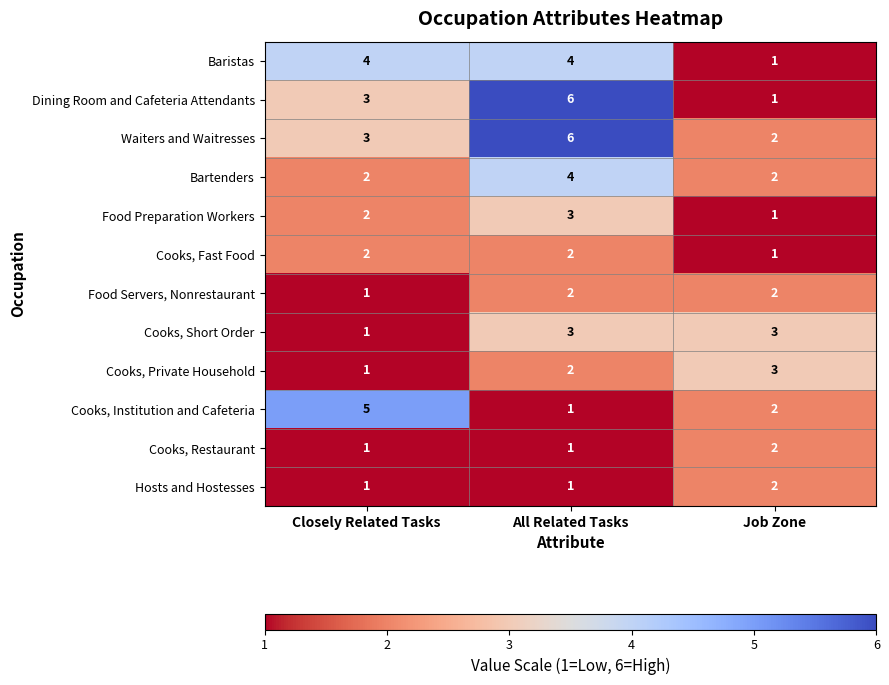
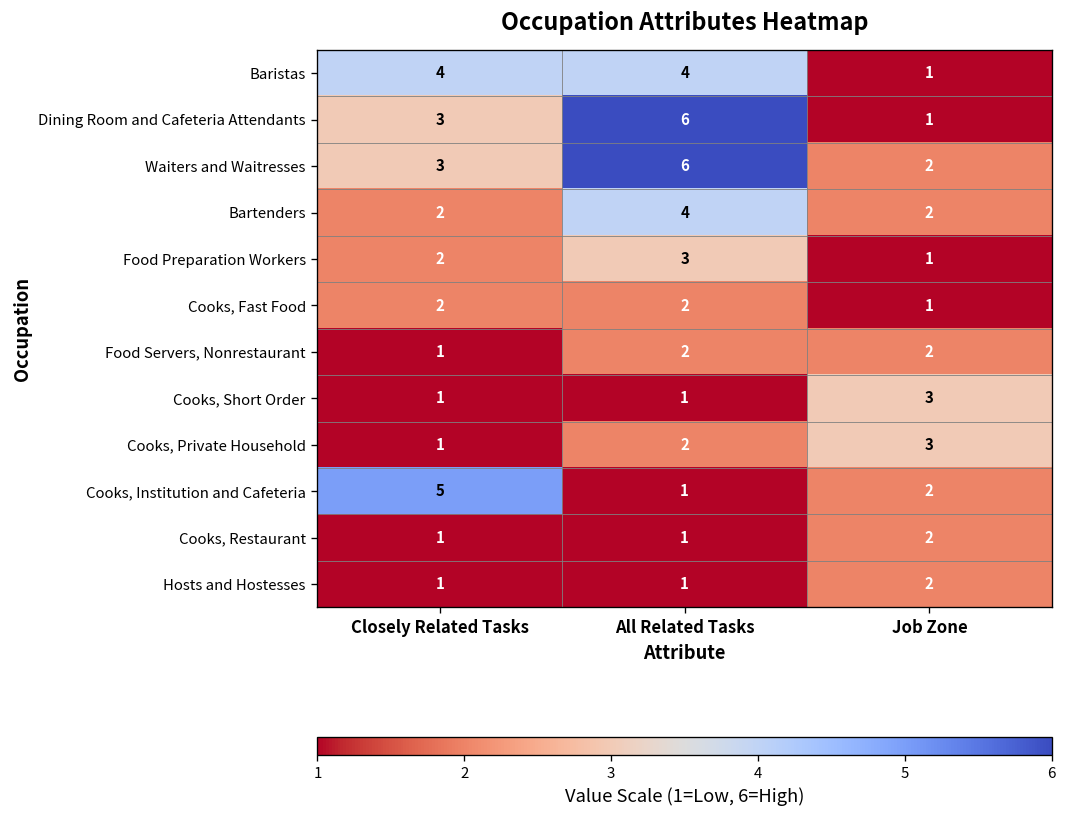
  {
    "Baristas": {
      "Closely Related Tasks": 4,
      "All Related Tasks": 4,
      "Job Zone": 1
    },
    "Dining Room and Cafeteria Attendants": {
      "Closely Related Tasks": 3,
      "All Related Tasks": 6,
      "Job Zone": 1
    },
    "Waiters and Waitresses": {
      "Closely Related Tasks": 3,
      "All Related Tasks": 6,
      "Job Zone": 2
    },
    "Bartenders": {
      "Closely Related Tasks": 2,
      "All Related Tasks": 4,
      "Job Zone": 2
    },
    "Food Preparation Workers": {
      "Closely Related Tasks": 2,
      "All Related Tasks": 3,
      "Job Zone": 1
    },
    "Cooks, Fast Food": {
      "Closely Related Tasks": 2,
      "All Related Tasks": 2,
      "Job Zone": 1
    },
    "Food Servers, Nonrestaurant": {
      "Closely Related Tasks": 1,
      "All Related Tasks": 2,
      "Job Zone": 2
    },
    "Cooks, Short Order": {
      "Closely Related Tasks": 1,
-     "All Related Tasks": 3,
+     "All Related Tasks": 1,
      "Job Zone": 3
    },
    "Cooks, Private Household": {
      "Closely Related Tasks": 1,
      "All Related Tasks": 2,
      "Job Zone": 3
    },
    "Cooks, Institution and Cafeteria": {
      "Closely Related Tasks": 5,
      "All Related Tasks": 1,
      "Job Zone": 2
    },
    "Cooks, Restaurant": {
      "Closely Related Tasks": 1,
      "All Related Tasks": 1,
      "Job Zone": 2
    },
    "Hosts and Hostesses": {
      "Closely Related Tasks": 1,
      "All Related Tasks": 1,
      "Job Zone": 2
    }
  }
